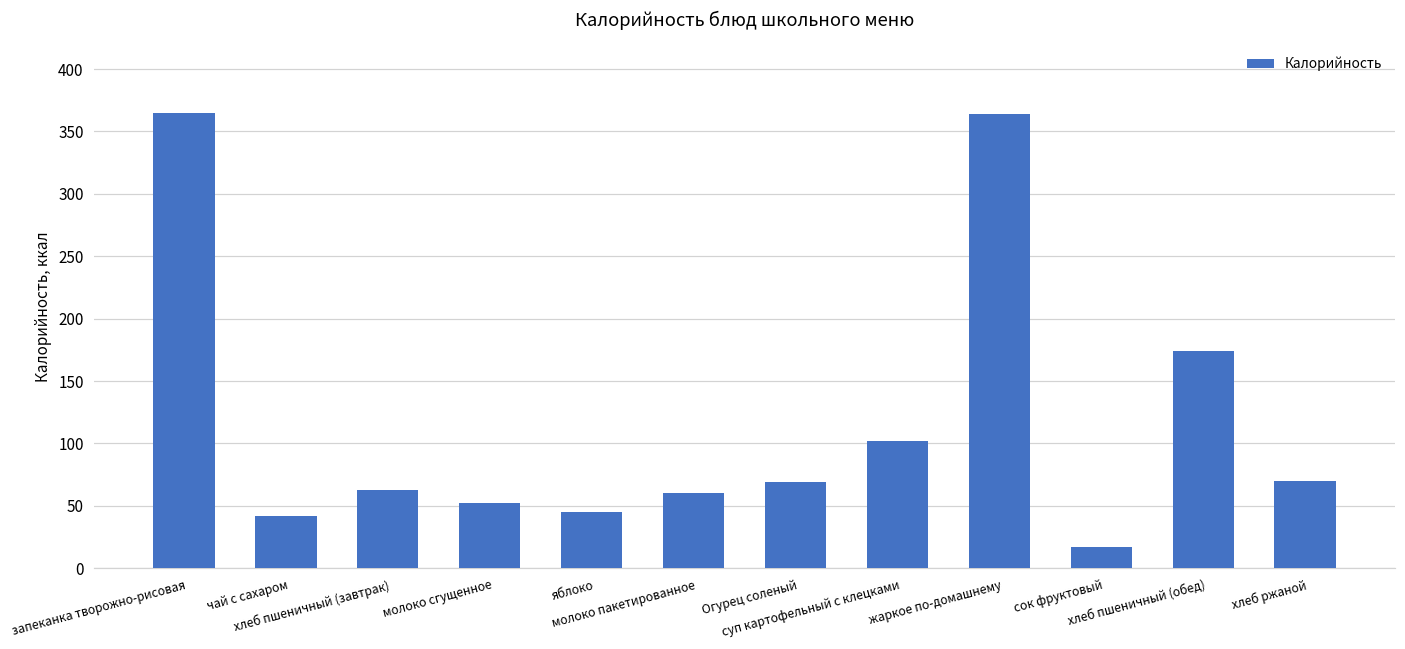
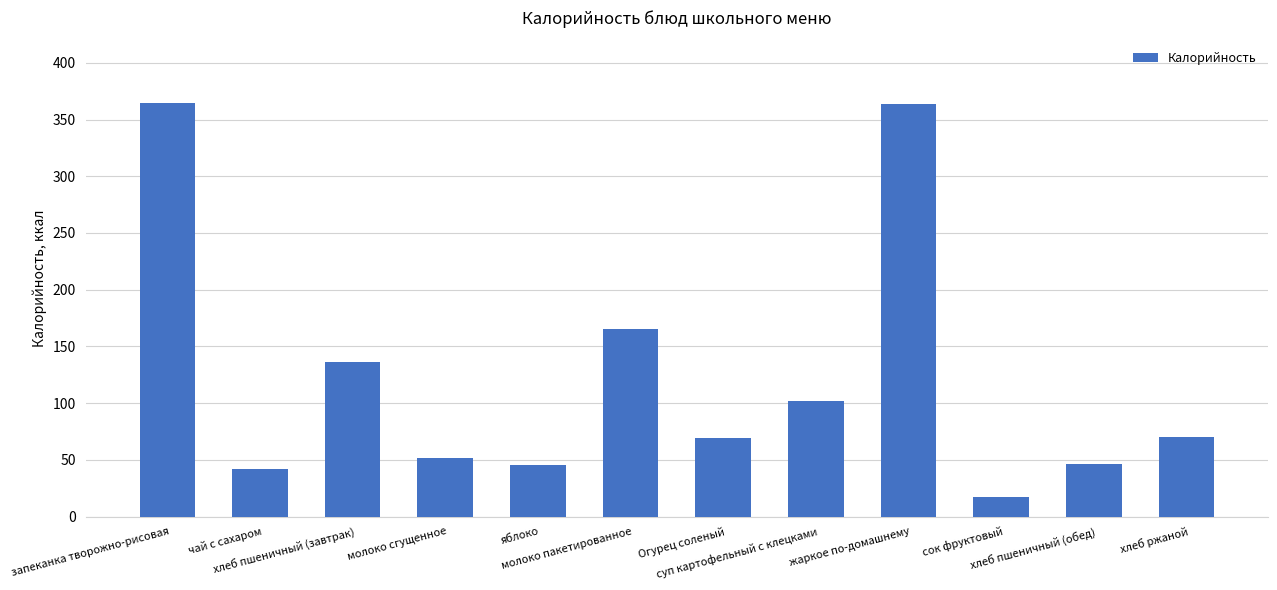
  {
    "запеканка творожно-рисовая": 365,
    "чай с сахаром": 42,
-   "хлеб пшеничный (завтрак)": 63,
+   "хлеб пшеничный (завтрак)": 136,
    "молоко сгущенное": 52,
    "яблоко": 45,
-   "молоко пакетированное": 60,
+   "молоко пакетированное": 165,
    "Огурец соленый": 69,
    "суп картофельный с клецками": 102,
    "жаркое по-домашнему": 364,
    "сок фруктовый": 17,
-   "хлеб пшеничный (обед)": 174,
+   "хлеб пшеничный (обед)": 46,
    "хлеб ржаной": 70
  }
